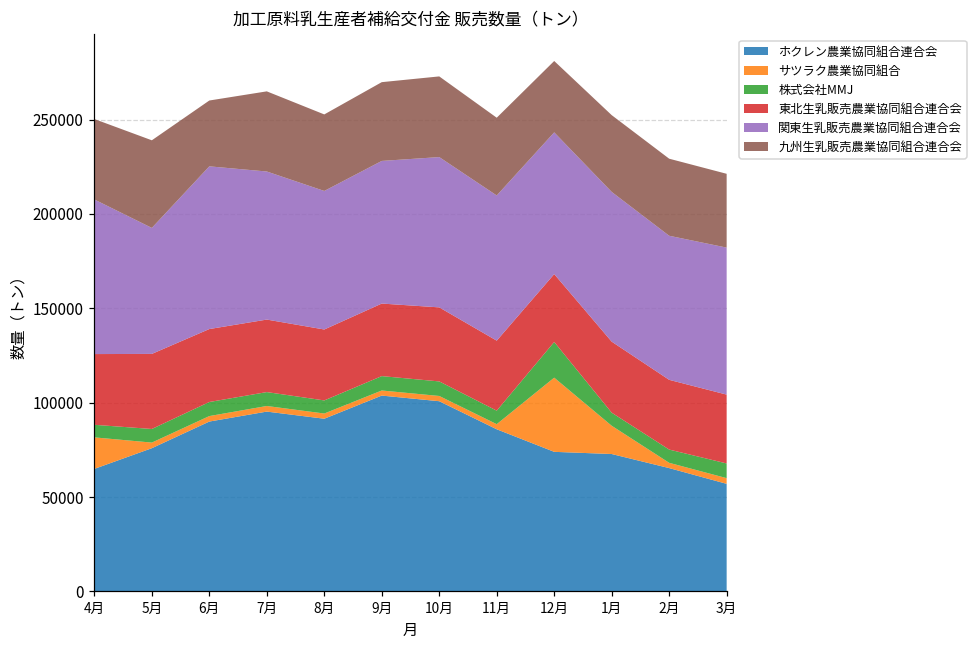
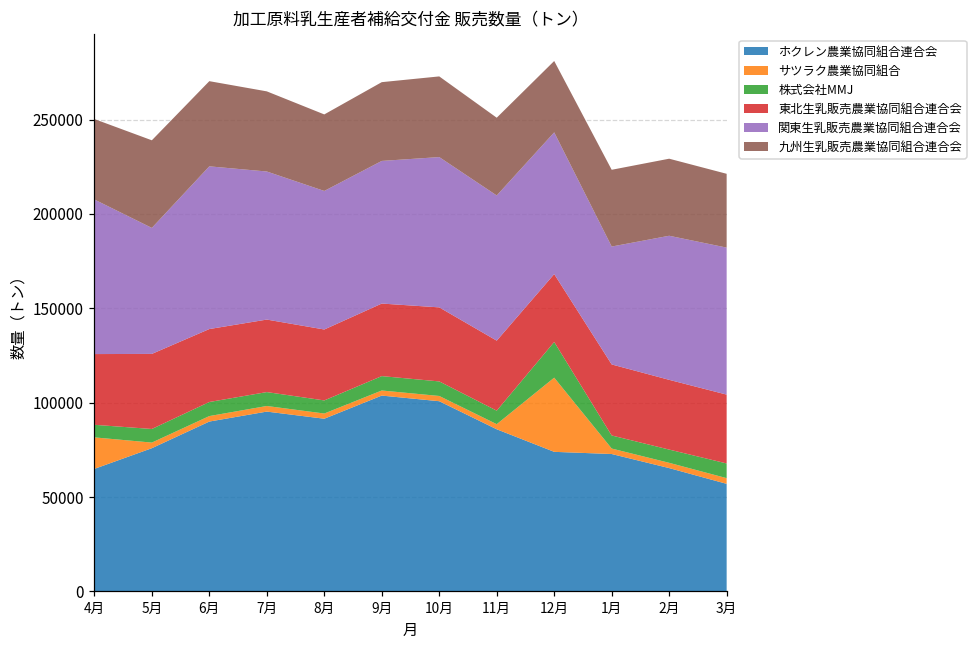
  {
    "ホクレン農業協同組合連合会": {
      "4月": 65000,
      "5月": 76000,
      "6月": 90000,
      "7月": 95000,
      "8月": 92000,
      "9月": 104000,
      "10月": 101000,
      "11月": 86000,
      "12月": 74000,
      "1月": 73000,
      "2月": 65000,
      "3月": 57000
    },
    "サツラク農業協同組合": {
      "4月": 17000,
      "5月": 3000,
      "6月": 3000,
      "7月": 3000,
      "8月": 3000,
      "9月": 3000,
      "10月": 3000,
      "11月": 3000,
      "12月": 39000,
-     "1月": 15000,
+     "1月": 3000,
      "2月": 3000,
      "3月": 3000
    },
    "株式会社MMJ": {
      "4月": 7000,
      "5月": 7000,
      "6月": 7000,
      "7月": 7000,
      "8月": 7000,
      "9月": 8000,
      "10月": 8000,
      "11月": 7000,
      "12月": 19000,
      "1月": 7000,
      "2月": 7000,
      "3月": 8000
    },
    "東北生乳販売農業協同組合連合会": {
      "4月": 37000,
      "5月": 40000,
      "6月": 39000,
      "7月": 38000,
      "8月": 38000,
      "9月": 38000,
      "10月": 39000,
      "11月": 37000,
      "12月": 36000,
      "1月": 38000,
      "2月": 37000,
      "3月": 36000
    },
    "関東生乳販売農業協同組合連合会": {
      "4月": 82000,
      "5月": 67000,
      "6月": 86000,
      "7月": 78000,
      "8月": 73000,
      "9月": 76000,
      "10月": 80000,
      "11月": 77000,
      "12月": 75000,
-     "1月": 79000,
+     "1月": 62000,
      "2月": 76000,
      "3月": 78000
    },
    "九州生乳販売農業協同組合連合会": {
      "4月": 43000,
      "5月": 46000,
-     "6月": 35000,
+     "6月": 45000,
      "7月": 42000,
      "8月": 41000,
      "9月": 42000,
      "10月": 43000,
      "11月": 41000,
      "12月": 38000,
      "1月": 41000,
      "2月": 41000,
      "3月": 39000
    }
  }
